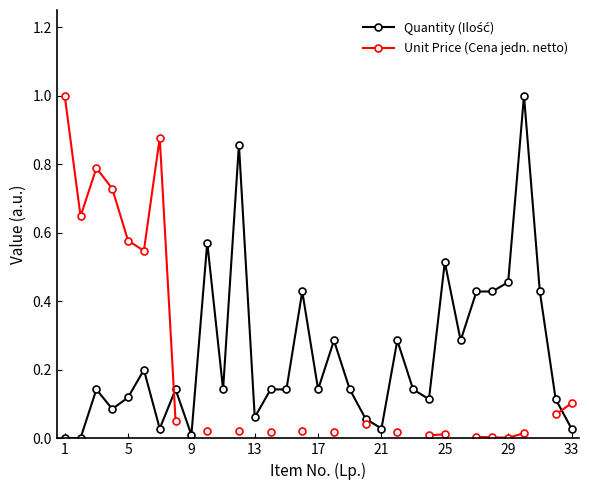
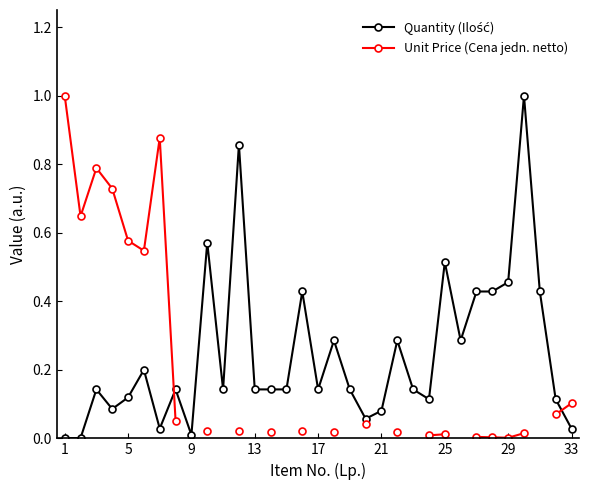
  {
    "Quantity (Ilość)": {
      "1": 0.00,
      "5": 0.12,
      "9": 0.01,
-     "13": 0.06,
+     "13": 0.14,
      "17": 0.14,
-     "21": 0.03,
+     "21": 0.08,
      "25": 0.51,
      "29": 0.46,
      "33": 0.03
    },
    "Unit Price (Cena jedn. netto)": {
      "1": 1.00,
      "5": 0.58,
      "25": 0.01,
      "29": 0.00,
      "33": 0.10
    }
  }
